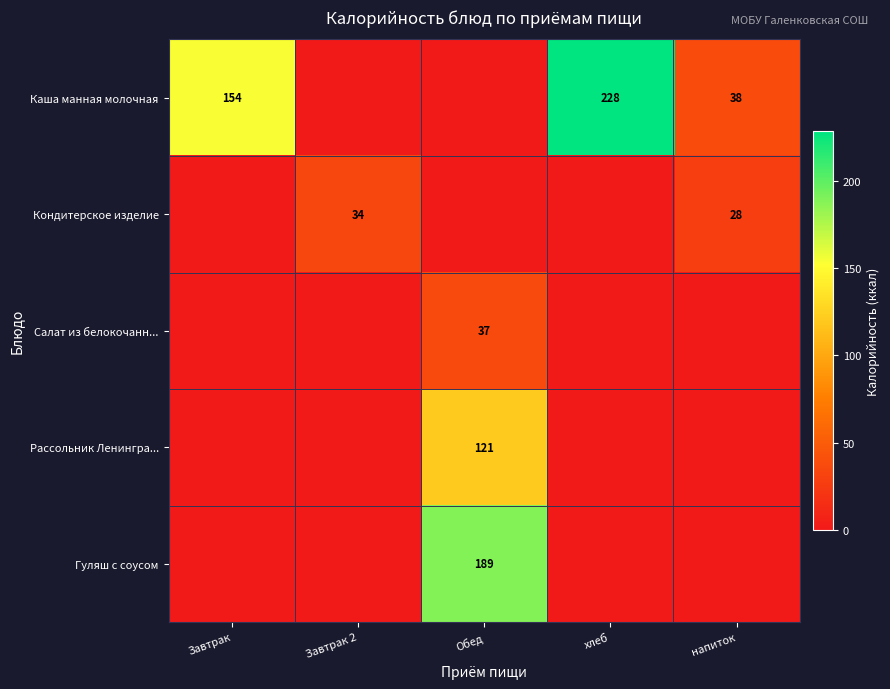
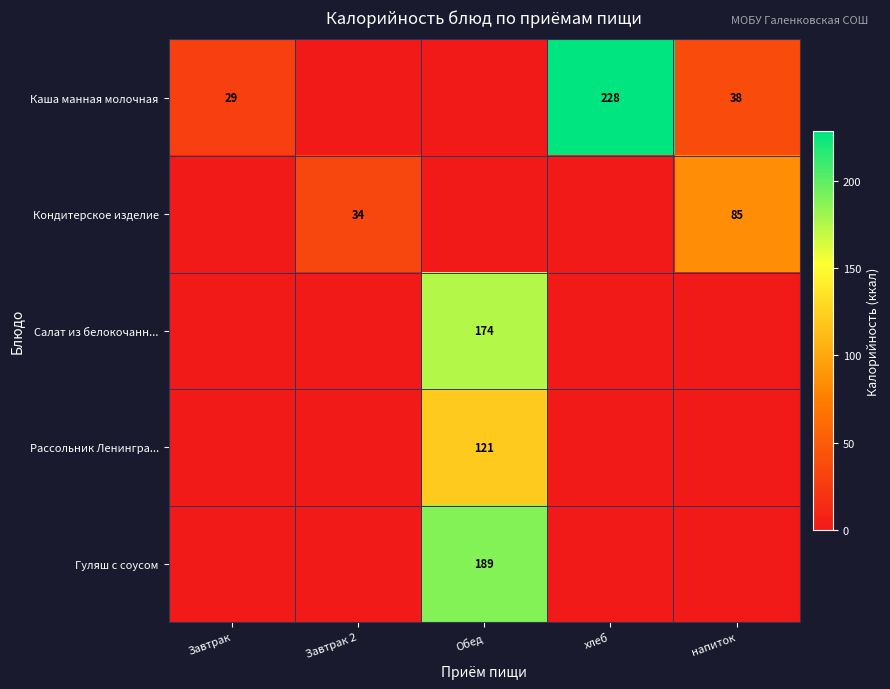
  {
    "Каша манная молочная": {
-     "Завтрак": 154,
+     "Завтрак": 29,
      "хлеб": 228,
      "напиток": 38
    },
    "Кондитерское изделие": {
      "Завтрак 2": 34,
-     "напиток": 28
+     "напиток": 85
    },
    "Салат из белокочанн...": {
-     "Обед": 37
+     "Обед": 174
    },
    "Рассольник Ленингра...": {
      "Обед": 121
    },
    "Гуляш с соусом": {
      "Обед": 189
    }
  }
